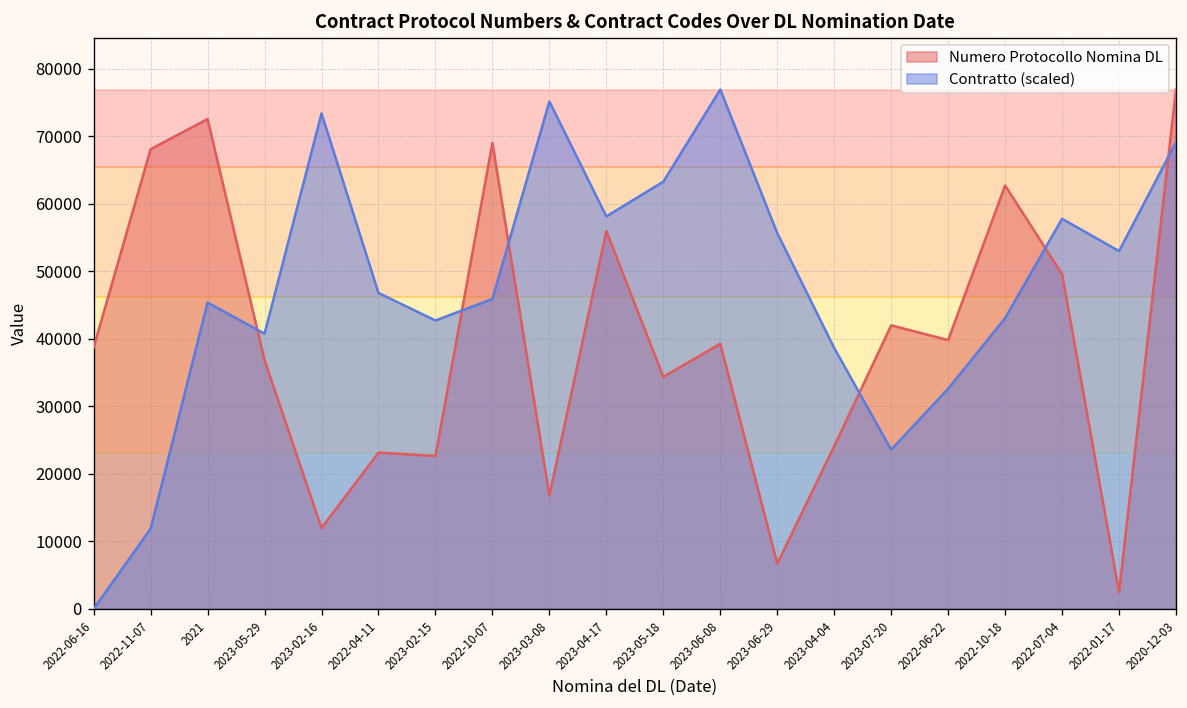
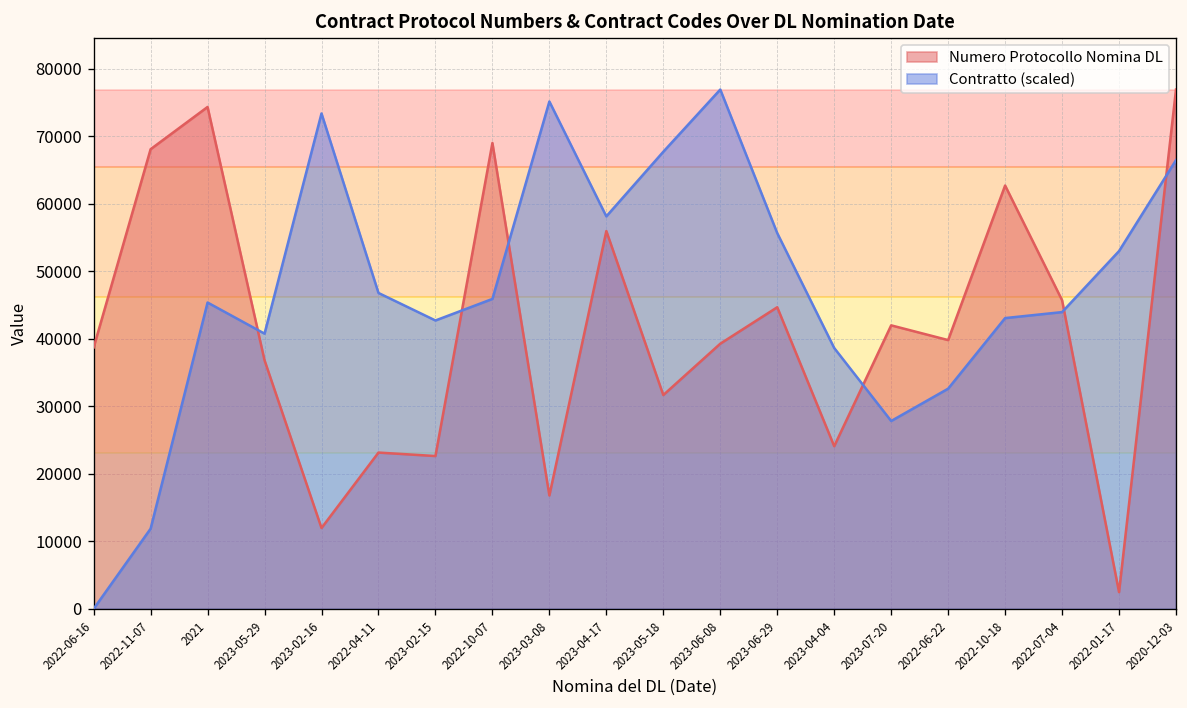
  {
    "Numero Protocollo Nomina DL": {
      "2022-06-16": 39000,
      "2022-11-07": 68000,
-     "2021": 73000,
+     "2021": 74000,
      "2023-05-29": 37000,
      "2023-02-16": 12000,
      "2022-04-11": 23000,
      "2023-02-15": 23000,
      "2022-10-07": 69000,
      "2023-03-08": 17000,
      "2023-04-17": 56000,
-     "2023-05-18": 34000,
+     "2023-05-18": 32000,
      "2023-06-08": 39000,
-     "2023-06-29": 7000,
+     "2023-06-29": 45000,
      "2023-04-04": 24000,
      "2023-07-20": 42000,
      "2022-06-22": 40000,
      "2022-10-18": 63000,
-     "2022-07-04": 50000,
+     "2022-07-04": 46000,
      "2022-01-17": 2000,
      "2020-12-03": 77000
    },
    "Contratto (scaled)": {
      "2022-06-16": 0,
      "2022-11-07": 12000,
      "2021": 45000,
      "2023-05-29": 41000,
      "2023-02-16": 73000,
      "2022-04-11": 47000,
      "2023-02-15": 43000,
      "2022-10-07": 46000,
      "2023-03-08": 75000,
      "2023-04-17": 58000,
-     "2023-05-18": 63000,
+     "2023-05-18": 68000,
      "2023-06-08": 77000,
      "2023-06-29": 56000,
      "2023-04-04": 39000,
-     "2023-07-20": 24000,
+     "2023-07-20": 28000,
      "2022-06-22": 33000,
      "2022-10-18": 43000,
-     "2022-07-04": 58000,
+     "2022-07-04": 44000,
      "2022-01-17": 53000,
-     "2020-12-03": 69000
+     "2020-12-03": 66000
    }
  }
